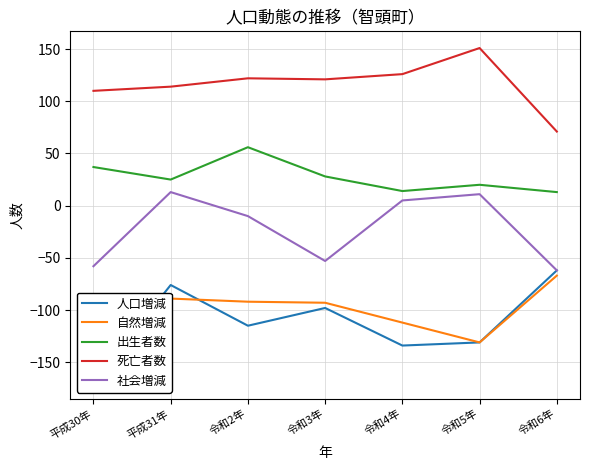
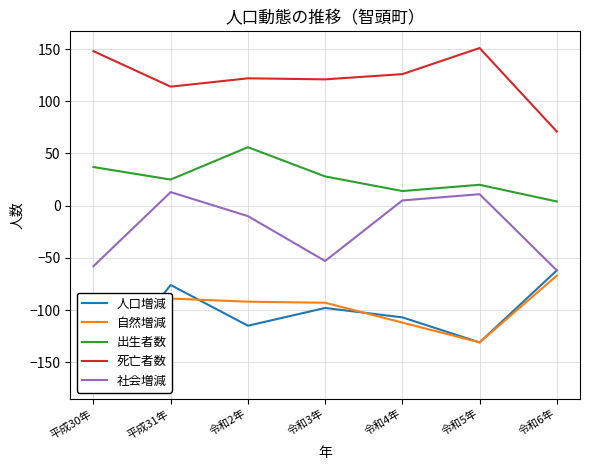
  {
    "人口増減": {
      "平成31年": -76,
      "令和2年": -115,
      "令和3年": -98,
-     "令和4年": -134
+     "令和4年": -107
    },
    "自然増減": {
      "令和2年": -92,
      "令和3年": -93,
      "令和4年": -112,
      "令和6年": -67
    },
    "出生者数": {
      "平成30年": 37,
      "平成31年": 25,
      "令和2年": 56,
      "令和3年": 28,
      "令和4年": 14,
      "令和5年": 20,
-     "令和6年": 13
+     "令和6年": 4
    },
    "死亡者数": {
-     "平成30年": 110,
+     "平成30年": 148,
      "平成31年": 114,
      "令和2年": 122,
      "令和3年": 121,
      "令和4年": 126,
      "令和5年": 151,
      "令和6年": 71
    },
    "社会増減": {
      "平成30年": -58,
      "平成31年": 13,
      "令和2年": -10,
      "令和3年": -53,
      "令和4年": 5,
      "令和5年": 11
    }
  }
